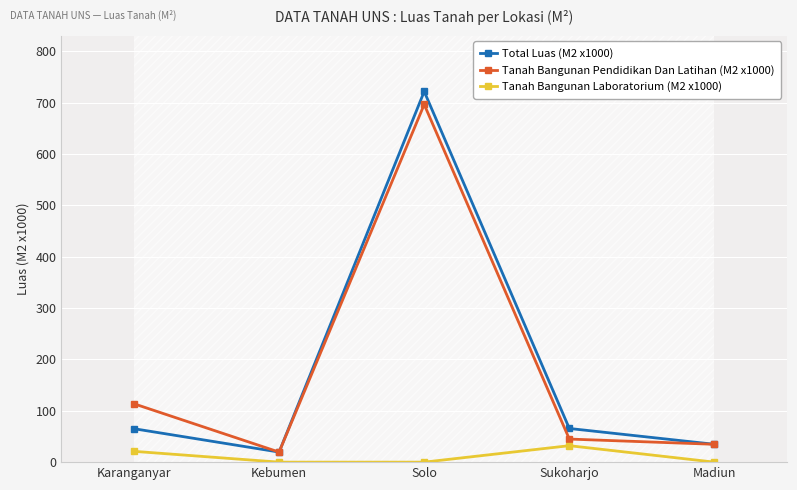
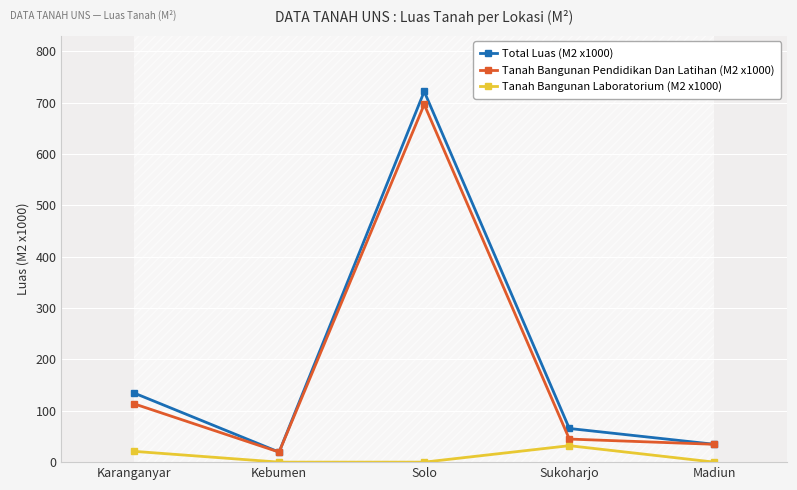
  {
    "Total Luas (M2 x1000)": {
-     "Karanganyar": 70,
+     "Karanganyar": 130,
      "Solo": 720,
      "Sukoharjo": 70
    },
    "Tanah Bangunan Pendidikan Dan Latihan (M2 x1000)": {
      "Karanganyar": 110,
      "Solo": 700,
      "Sukoharjo": 40
    },
    "Tanah Bangunan Laboratorium (M2 x1000)": {
      "Karanganyar": 20,
      "Kebumen": 0,
      "Solo": 0,
      "Sukoharjo": 30,
      "Madiun": 0
    }
  }
